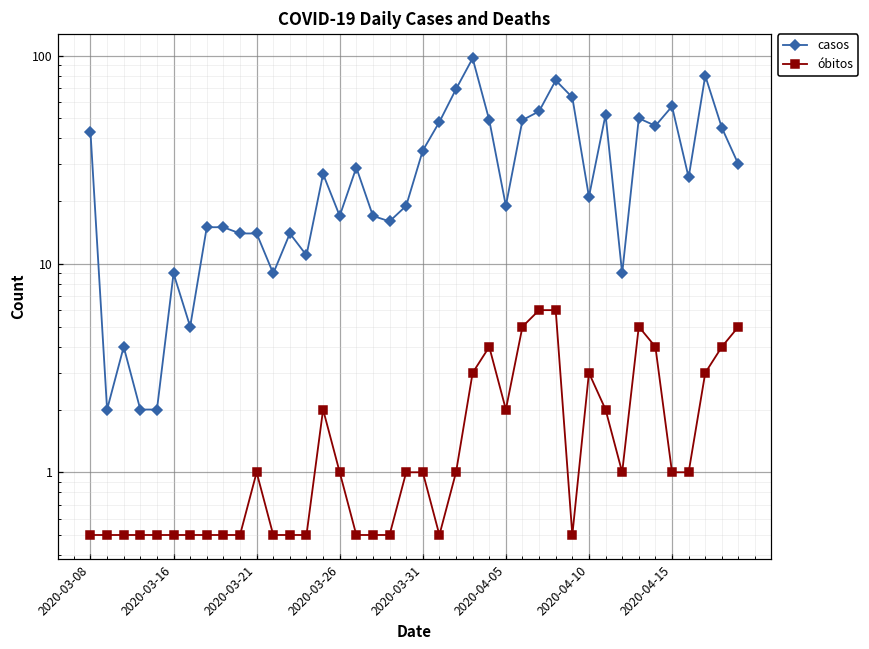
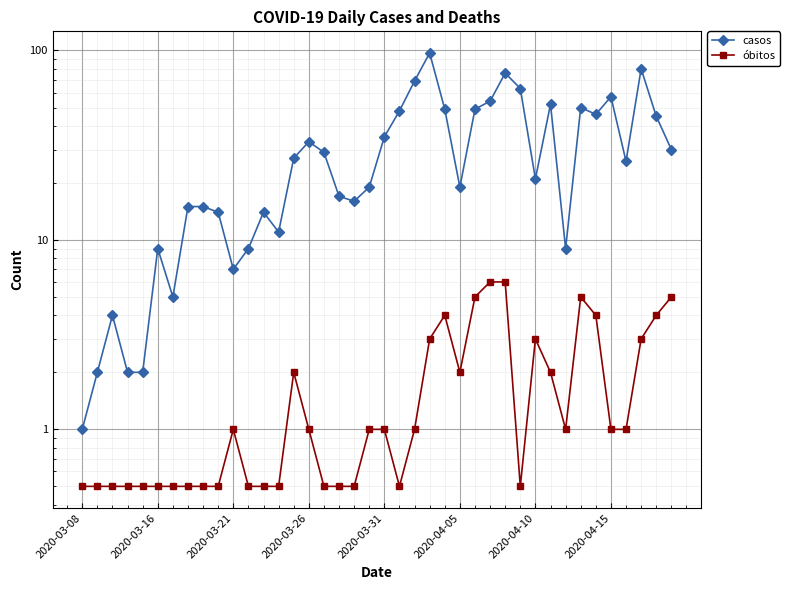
  {
    "casos": {
-     "2020-03-08": 43,
+     "2020-03-08": 1,
      "2020-03-16": 9,
-     "2020-03-21": 14,
-     "2020-03-26": 17,
+     "2020-03-21": 7,
+     "2020-03-26": 33,
      "2020-03-31": 35,
      "2020-04-05": 19,
      "2020-04-10": 21,
      "2020-04-15": 57
    },
    "óbitos": {
      "2020-03-08": 0.50,
      "2020-03-16": 0.50,
      "2020-03-21": 1,
      "2020-03-26": 1,
      "2020-03-31": 1,
      "2020-04-05": 2,
      "2020-04-10": 3,
      "2020-04-15": 1
    }
  }
